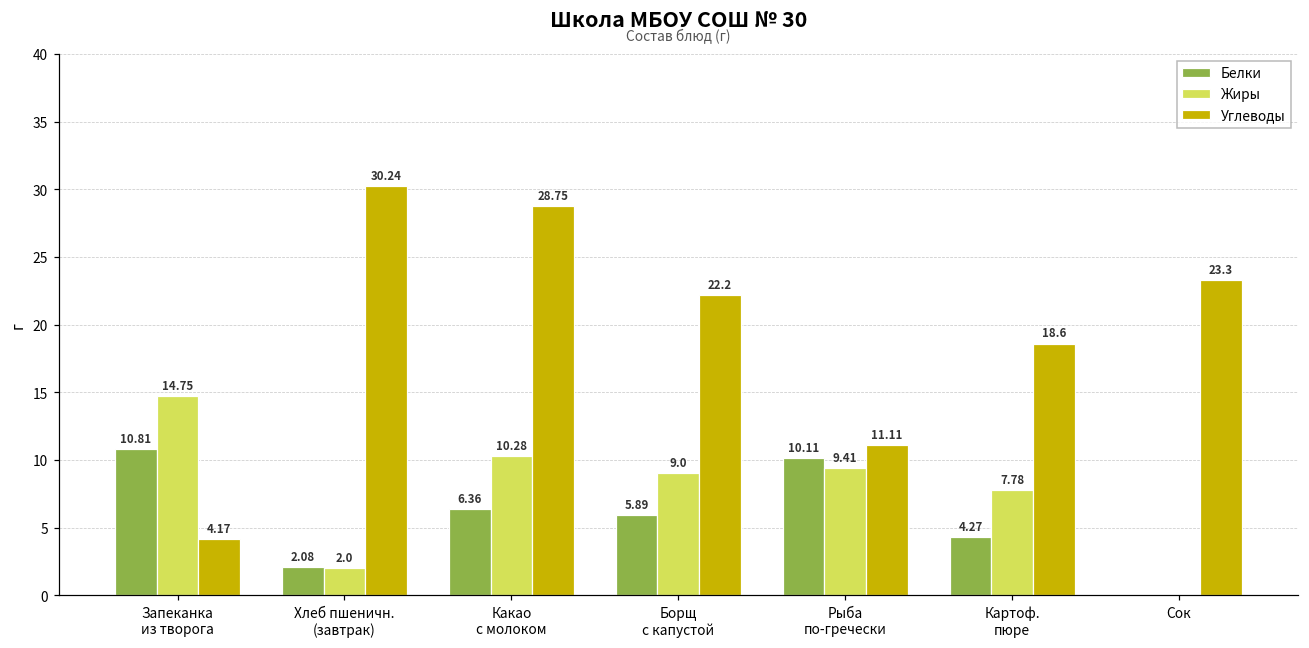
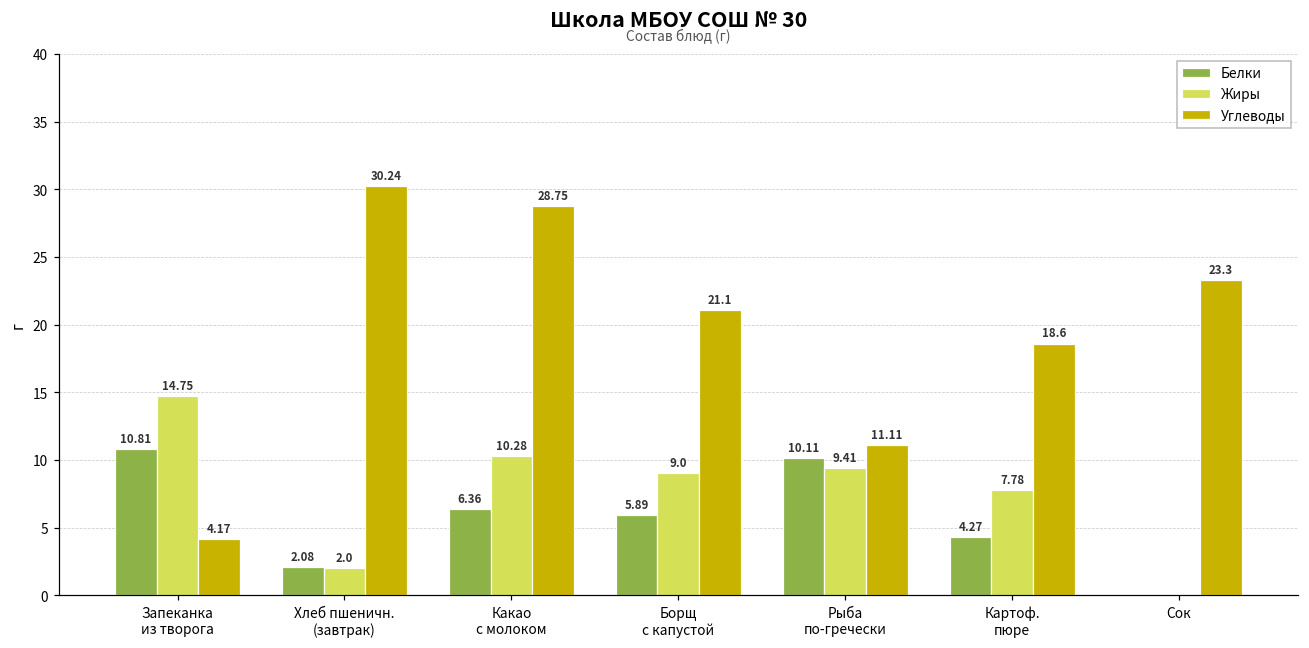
  {
    "Белки": {
      "Запеканка из творога": 10.81,
      "Хлеб пшеничн. (завтрак)": 2.08,
      "Какао с молоком": 6.36,
      "Борщ с капустой": 5.89,
      "Рыба по-гречески": 10.11,
      "Картоф. пюре": 4.27
    },
    "Жиры": {
      "Запеканка из творога": 14.75,
      "Хлеб пшеничн. (завтрак)": 2.0,
      "Какао с молоком": 10.28,
      "Борщ с капустой": 9.0,
      "Рыба по-гречески": 9.41,
      "Картоф. пюре": 7.78
    },
    "Углеводы": {
      "Запеканка из творога": 4.17,
      "Хлеб пшеничн. (завтрак)": 30.24,
      "Какао с молоком": 28.75,
-     "Борщ с капустой": 22.2,
+     "Борщ с капустой": 21.1,
      "Рыба по-гречески": 11.11,
      "Картоф. пюре": 18.6,
      "Сок": 23.3
    }
  }
